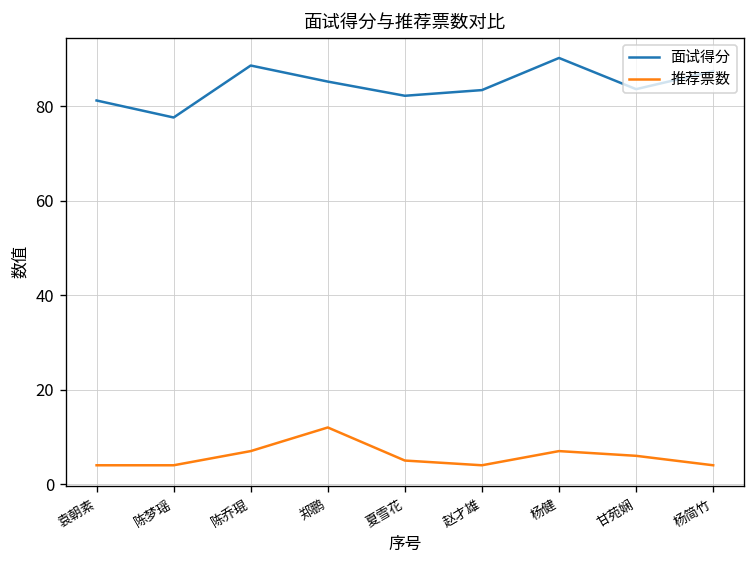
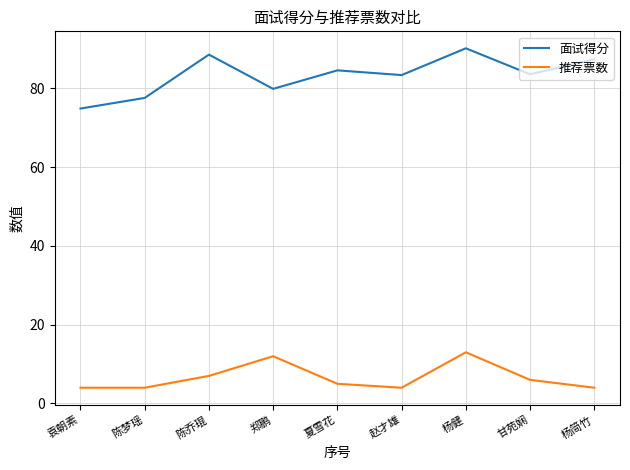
  {
    "面试得分": {
-     "袁朝素": 81,
+     "袁朝素": 75,
      "陈梦瑶": 78,
      "陈乔琨": 89,
-     "郑鹏": 85,
-     "夏雪花": 82,
+     "郑鹏": 80,
+     "夏雪花": 85,
      "赵才雄": 83,
      "杨健": 90
    },
    "推荐票数": {
      "袁朝素": 4,
      "陈梦瑶": 4,
      "陈乔琨": 7,
      "郑鹏": 12,
      "夏雪花": 5,
      "赵才雄": 4,
-     "杨健": 7,
+     "杨健": 13,
      "甘苑娴": 6,
      "杨简竹": 4
    }
  }
